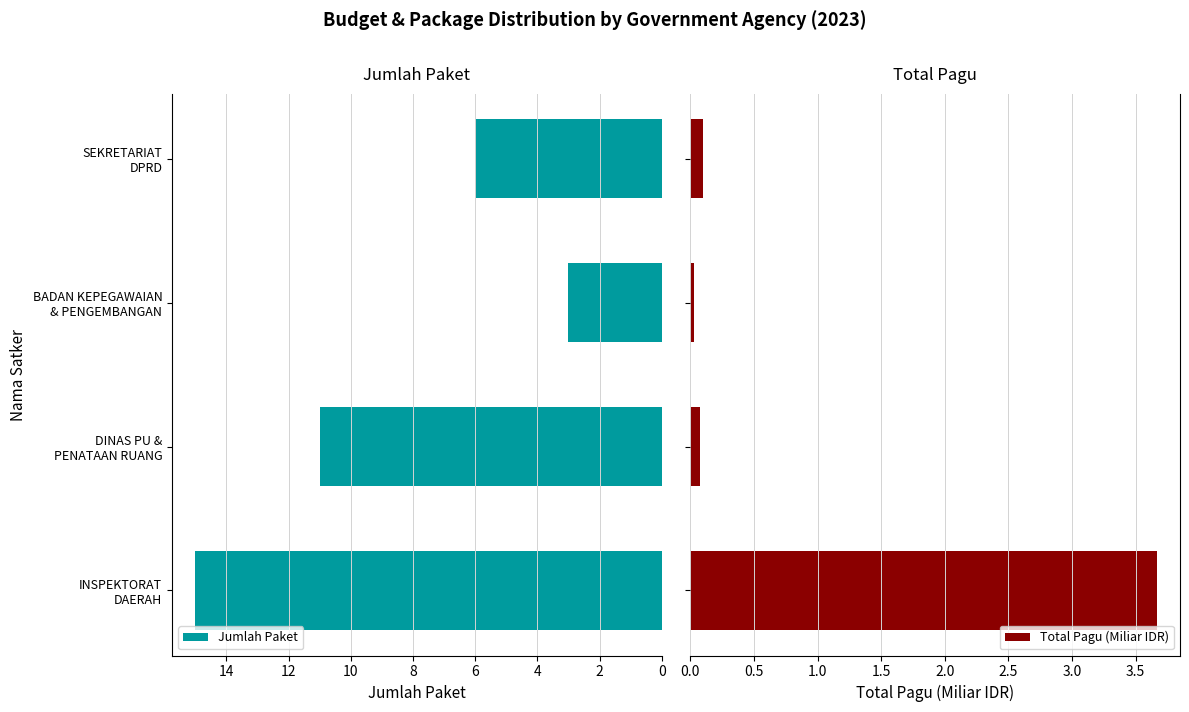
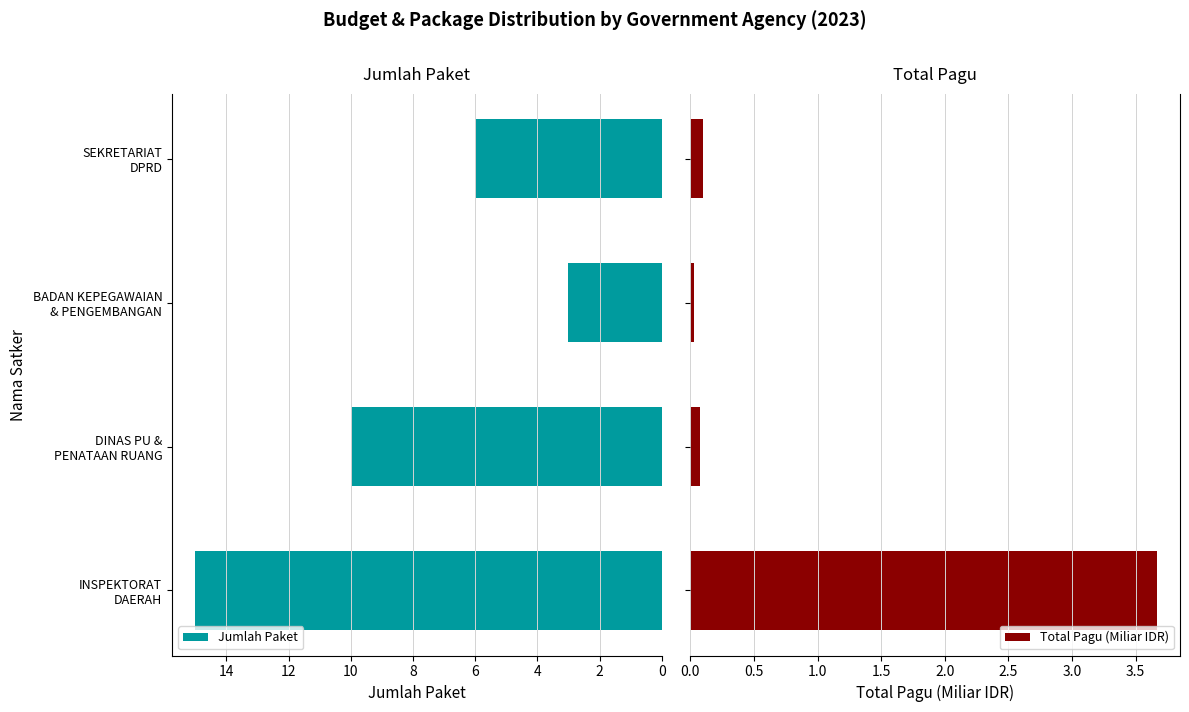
  {
    "Jumlah Paket": {
      "SEKRETARIAT DPRD": 6,
      "BADAN KEPEGAWAIAN & PENGEMBANGAN": 3,
-     "DINAS PU & PENATAAN RUANG": 11,
+     "DINAS PU & PENATAAN RUANG": 10,
      "INSPEKTORAT DAERAH": 15
    }
  }
